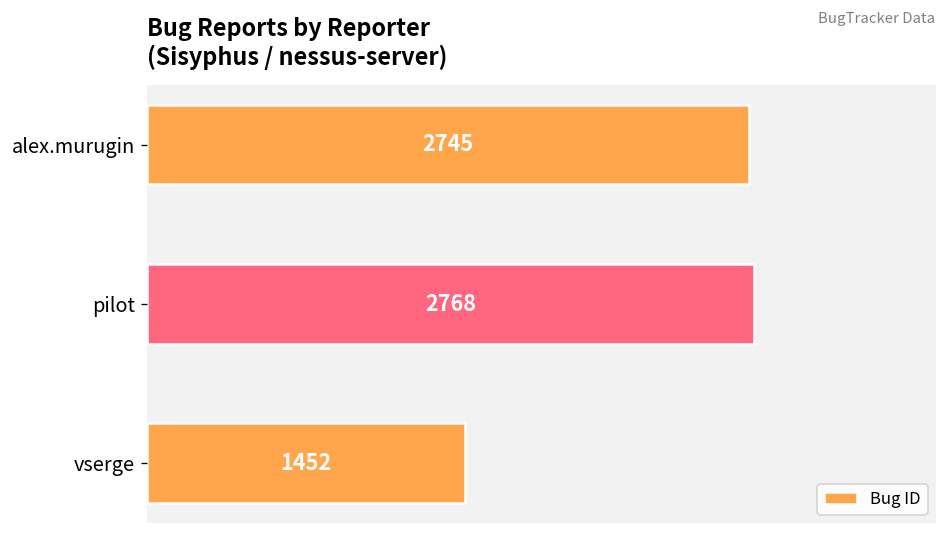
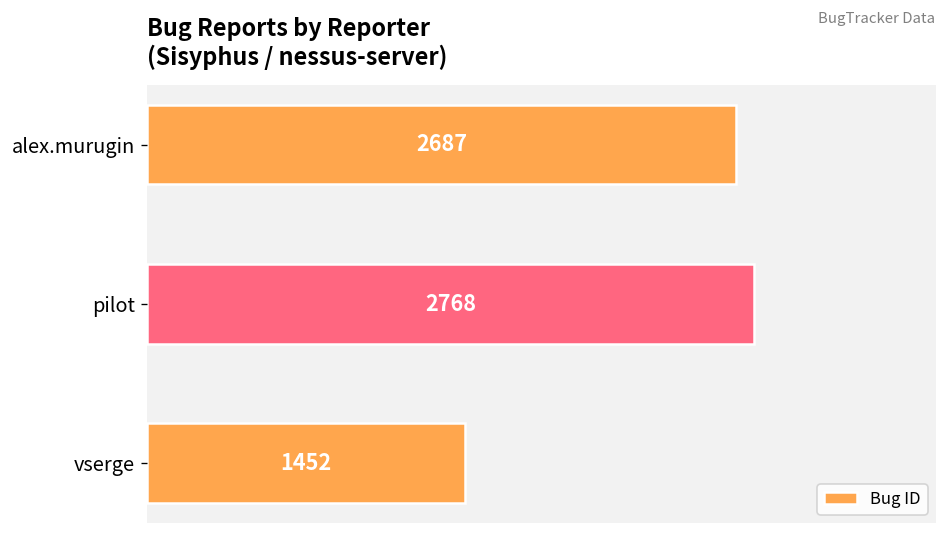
  {
-   "alex.murugin": 2745,
+   "alex.murugin": 2687,
    "pilot": 2768,
    "vserge": 1452
  }
